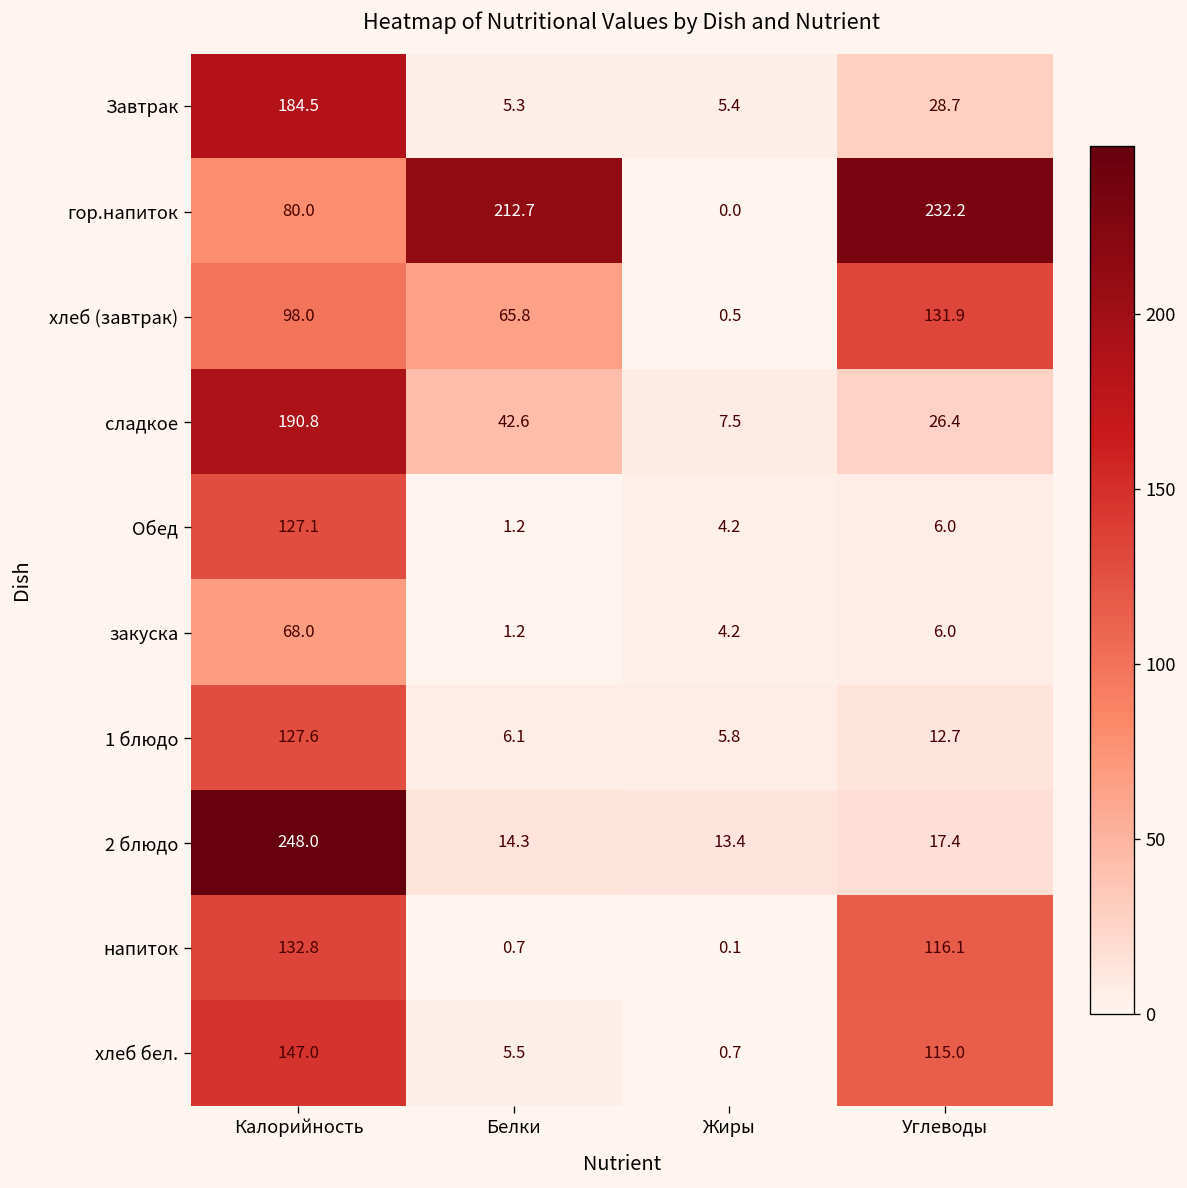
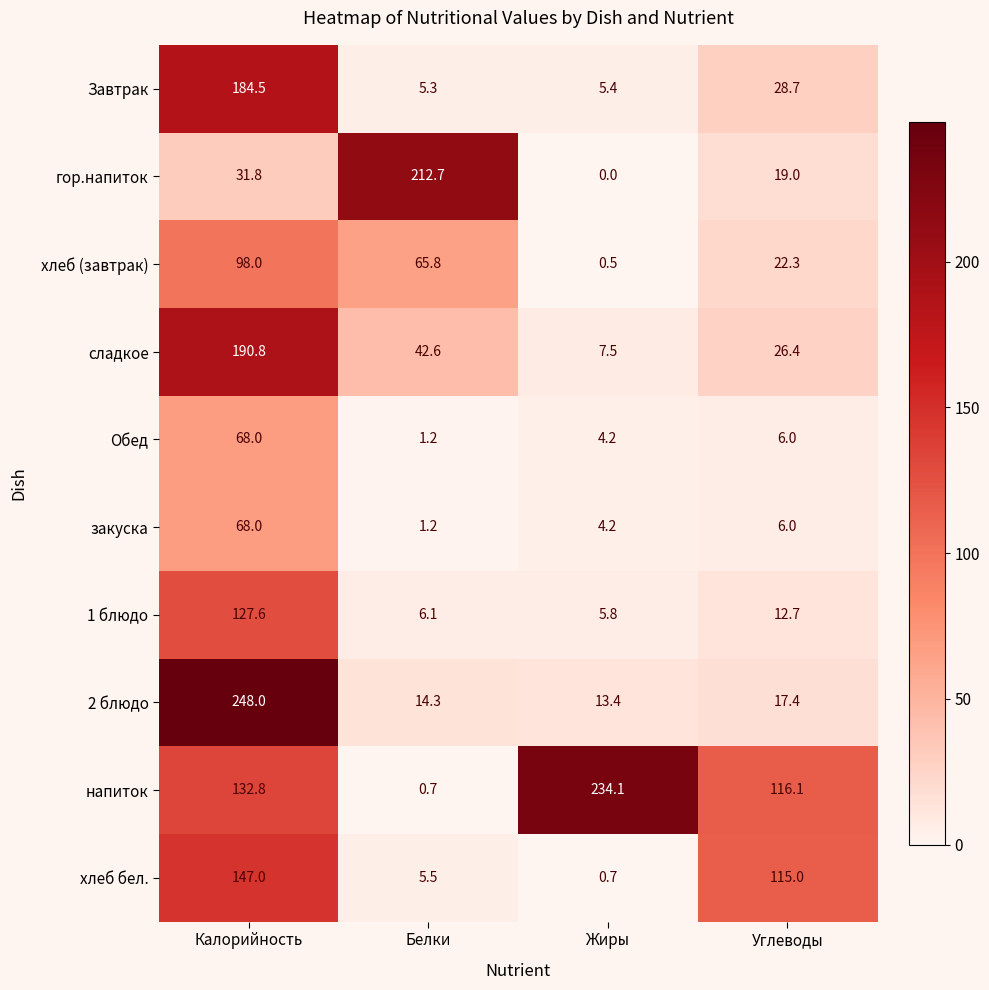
  {
    "Завтрак": {
      "Калорийность": 184.5,
      "Белки": 5.3,
      "Жиры": 5.4,
      "Углеводы": 28.7
    },
    "гор.напиток": {
-     "Калорийность": 80.0,
+     "Калорийность": 31.8,
      "Белки": 212.7,
      "Жиры": 0.0,
-     "Углеводы": 232.2
+     "Углеводы": 19.0
    },
    "хлеб (завтрак)": {
      "Калорийность": 98.0,
      "Белки": 65.8,
      "Жиры": 0.5,
-     "Углеводы": 131.9
+     "Углеводы": 22.3
    },
    "сладкое": {
      "Калорийность": 190.8,
      "Белки": 42.6,
      "Жиры": 7.5,
      "Углеводы": 26.4
    },
    "Обед": {
-     "Калорийность": 127.1,
+     "Калорийность": 68.0,
      "Белки": 1.2,
      "Жиры": 4.2,
      "Углеводы": 6.0
    },
    "закуска": {
      "Калорийность": 68.0,
      "Белки": 1.2,
      "Жиры": 4.2,
      "Углеводы": 6.0
    },
    "1 блюдо": {
      "Калорийность": 127.6,
      "Белки": 6.1,
      "Жиры": 5.8,
      "Углеводы": 12.7
    },
    "2 блюдо": {
      "Калорийность": 248.0,
      "Белки": 14.3,
      "Жиры": 13.4,
      "Углеводы": 17.4
    },
    "напиток": {
      "Калорийность": 132.8,
      "Белки": 0.7,
-     "Жиры": 0.1,
+     "Жиры": 234.1,
      "Углеводы": 116.1
    },
    "хлеб бел.": {
      "Калорийность": 147.0,
      "Белки": 5.5,
      "Жиры": 0.7,
      "Углеводы": 115.0
    }
  }
